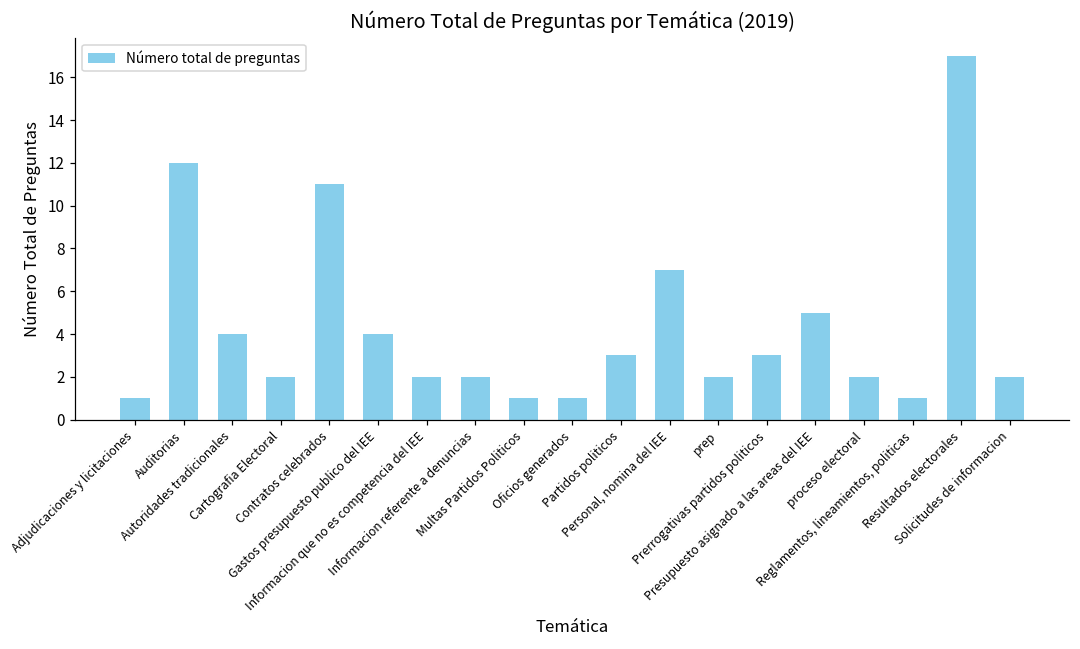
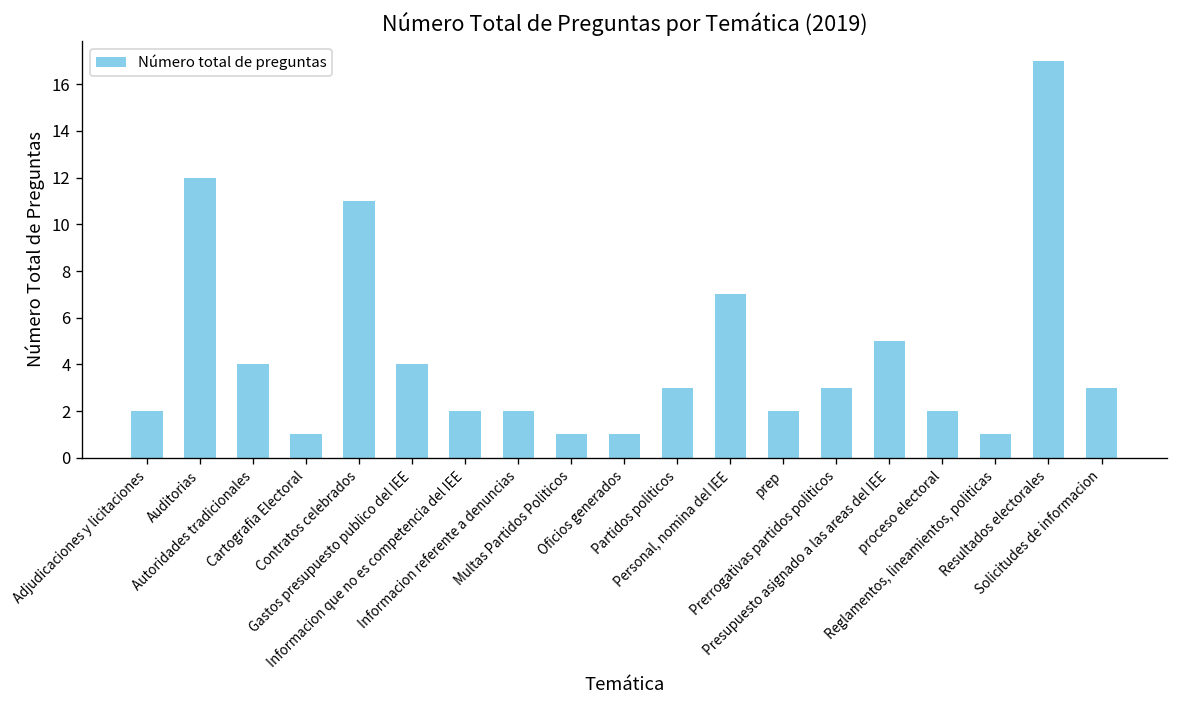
  {
-   "Adjudicaciones y licitaciones": 1,
+   "Adjudicaciones y licitaciones": 2,
    "Auditorias": 12,
    "Autoridades tradicionales": 4,
-   "Cartografia Electoral": 2,
+   "Cartografia Electoral": 1,
    "Contratos celebrados": 11,
    "Gastos presupuesto publico del IEE": 4,
    "Informacion que no es competencia del IEE": 2,
    "Informacion referente a denuncias": 2,
    "Multas Partidos Politicos": 1,
    "Oficios generados": 1,
    "Partidos politicos": 3,
    "Personal, nomina del IEE": 7,
    "prep": 2,
    "Prerrogativas partidos politicos": 3,
    "Presupuesto asignado a las areas del IEE": 5,
    "proceso electoral": 2,
    "Reglamentos, lineamientos, politicas": 1,
    "Resultados electorales": 17,
-   "Solicitudes de informacion": 2
+   "Solicitudes de informacion": 3
  }
